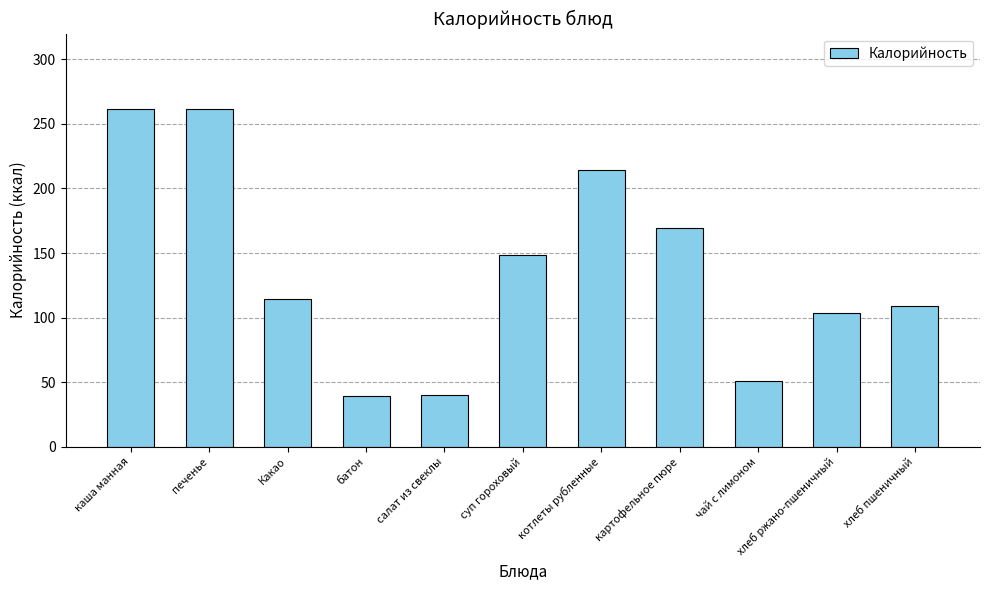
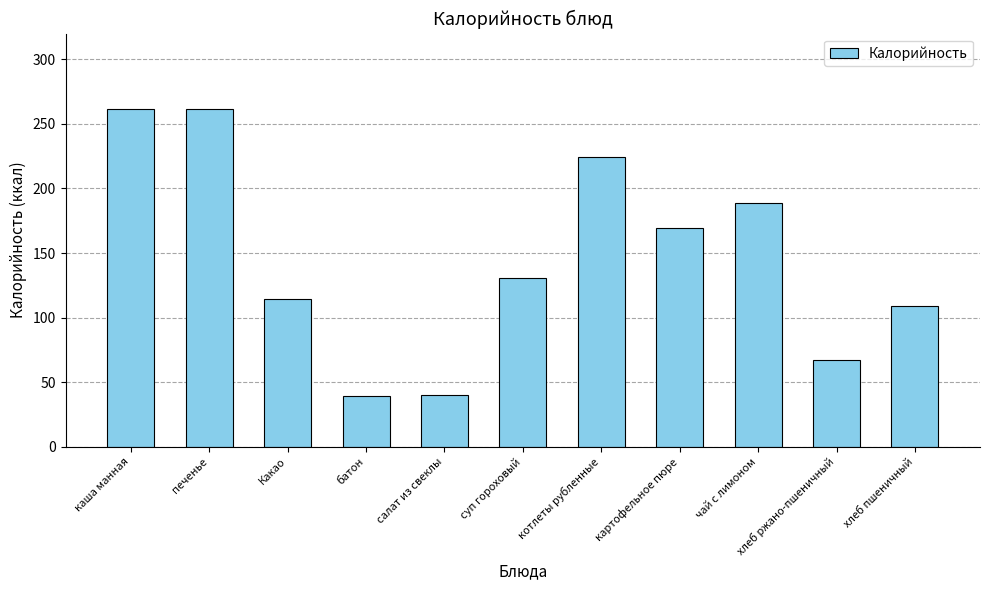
  {
    "каша манная": 261,
    "печенье": 261,
    "Какао": 115,
    "батон": 39,
    "салат из свеклы": 40,
-   "суп гороховый": 149,
-   "котлеты рубленные": 214,
+   "суп гороховый": 130,
+   "котлеты рубленные": 225,
    "картофельное пюре": 170,
-   "чай с лимоном": 51,
-   "хлеб ржано-пшеничный": 104,
+   "чай с лимоном": 189,
+   "хлеб ржано-пшеничный": 67,
    "хлеб пшеничный": 109
  }
